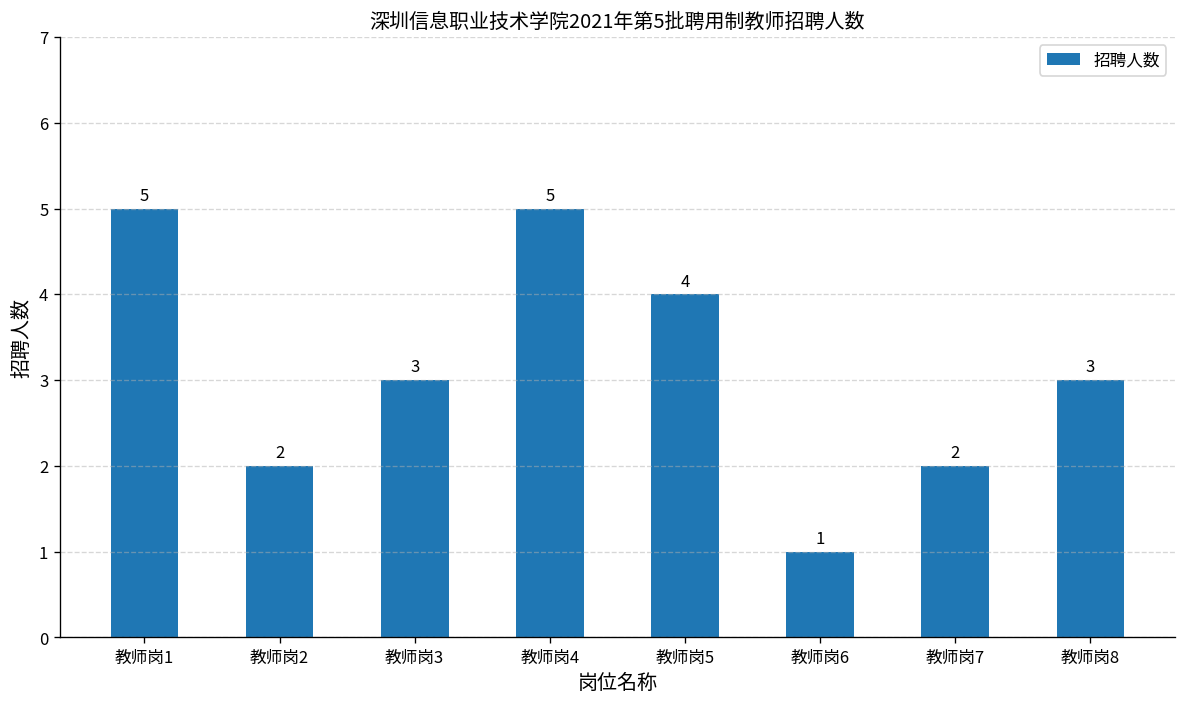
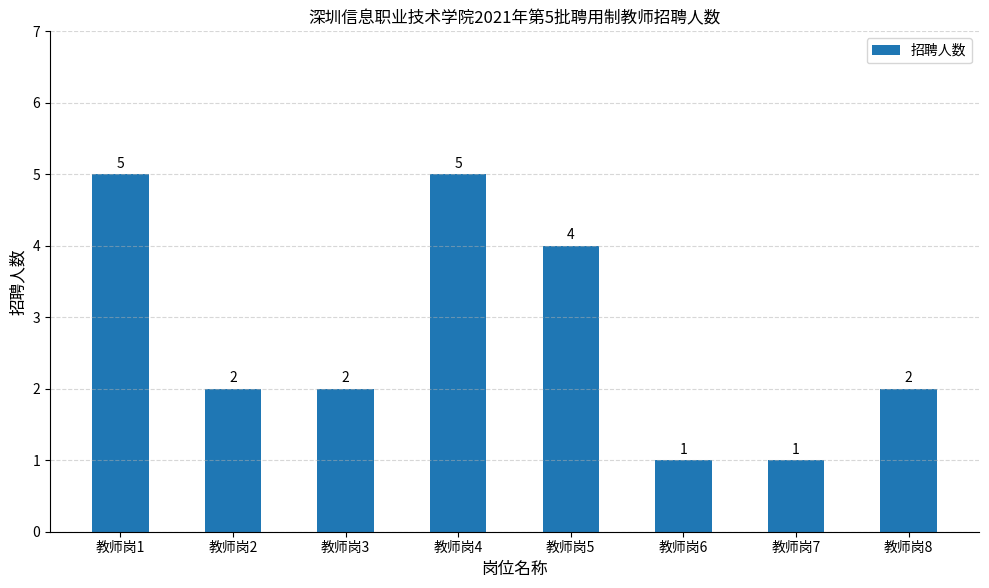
  {
    "教师岗1": 5,
    "教师岗2": 2,
-   "教师岗3": 3,
+   "教师岗3": 2,
    "教师岗4": 5,
    "教师岗5": 4,
    "教师岗6": 1,
-   "教师岗7": 2,
-   "教师岗8": 3
+   "教师岗7": 1,
+   "教师岗8": 2
  }
